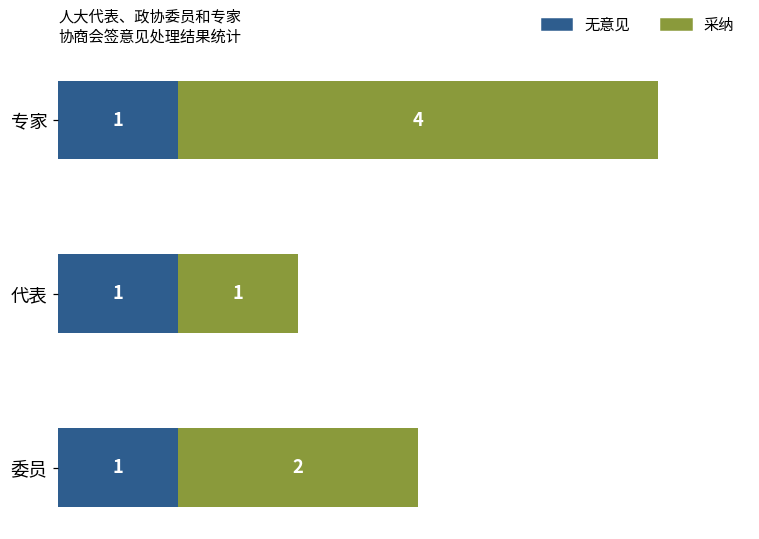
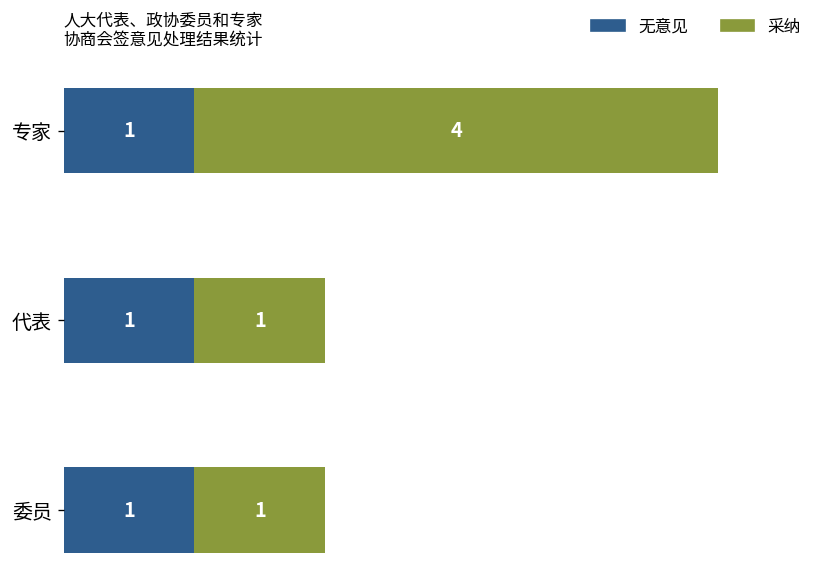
  {
    "无意见": {
      "专家": 1,
      "代表": 1,
      "委员": 1
    },
    "采纳": {
      "专家": 4,
      "代表": 1,
-     "委员": 2
+     "委员": 1
    }
  }
